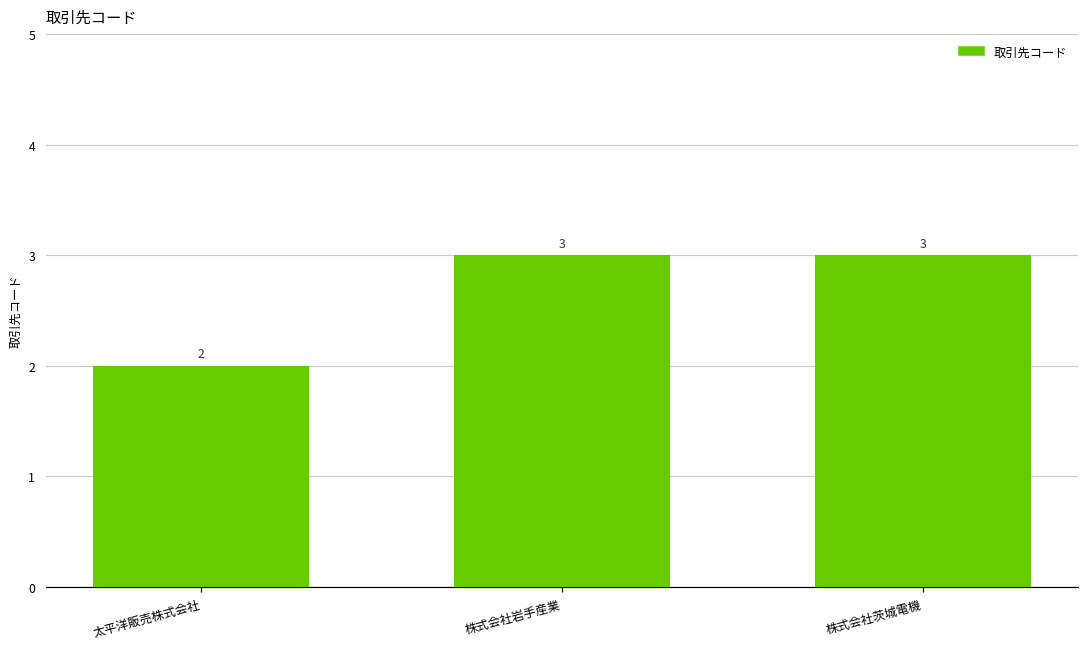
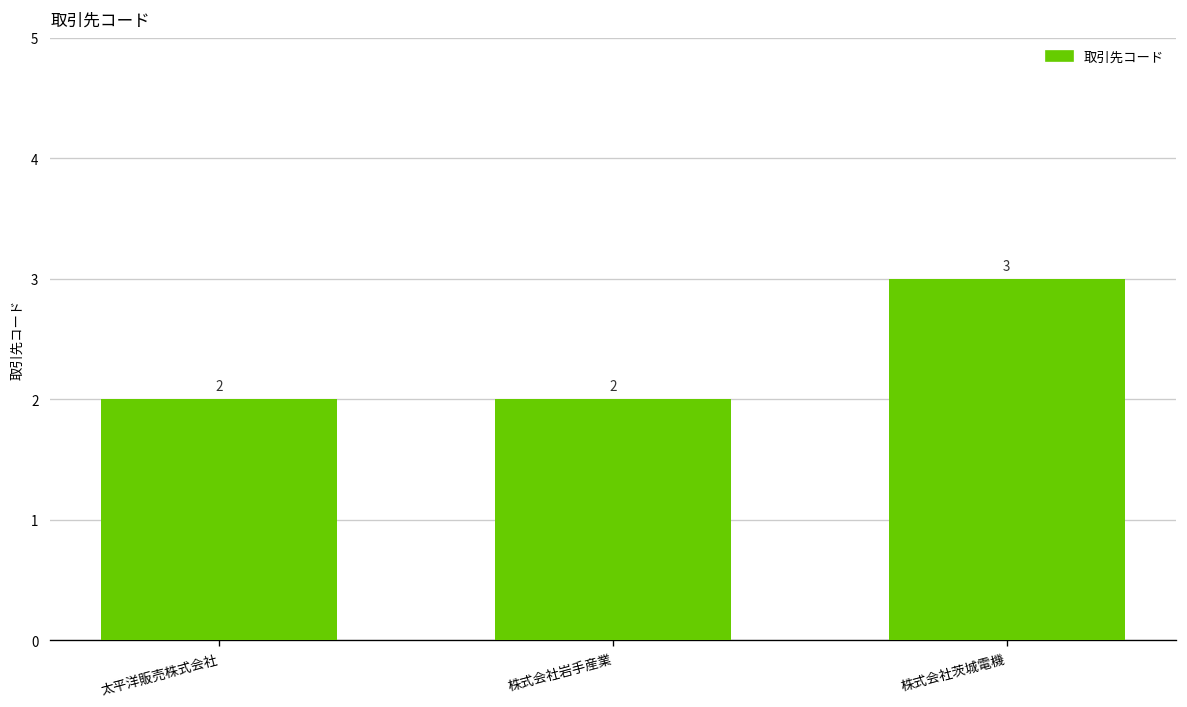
  {
    "太平洋販売株式会社": 2,
-   "株式会社岩手産業": 3,
+   "株式会社岩手産業": 2,
    "株式会社茨城電機": 3
  }
